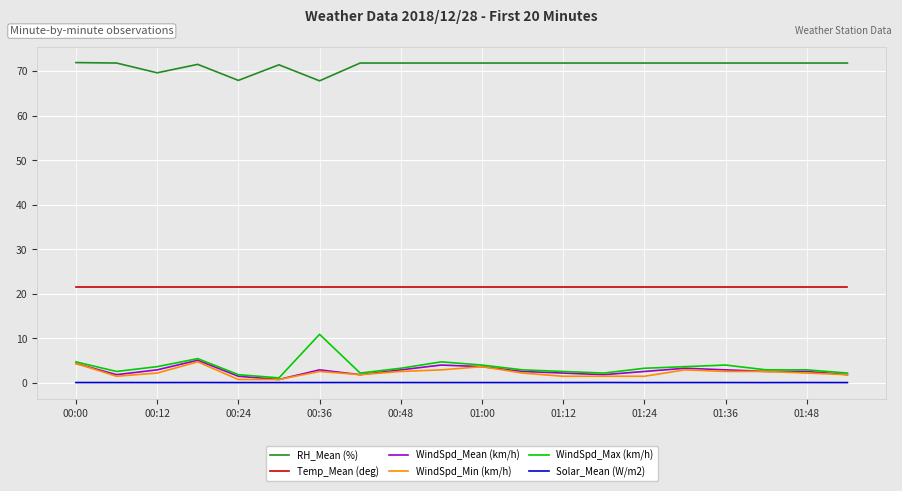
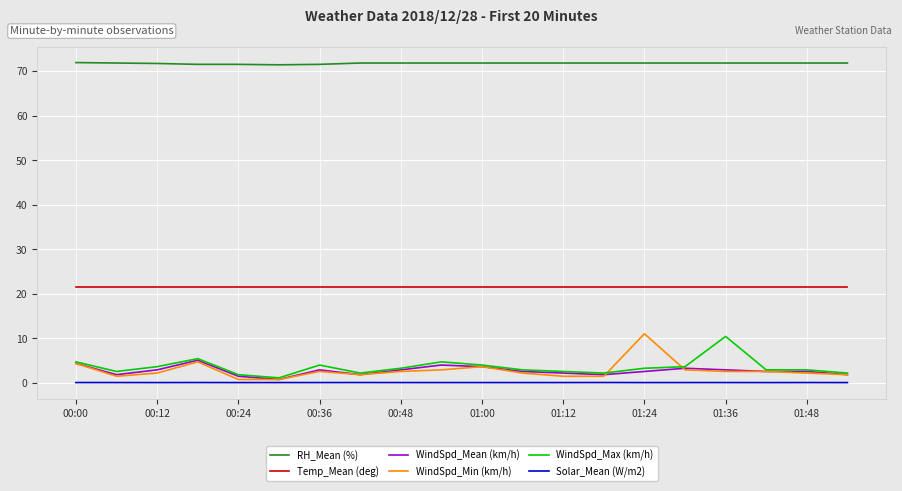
  {
    "RH_Mean (%)": {
      "00:00": 72,
-     "00:12": 70,
-     "00:24": 68,
-     "00:36": 68,
+     "00:12": 72,
+     "00:24": 72,
+     "00:36": 72,
      "00:48": 72,
      "01:00": 72,
      "01:12": 72,
      "01:24": 72,
      "01:36": 72,
      "01:48": 72
    },
    "Temp_Mean (deg)": {
      "00:00": 22,
      "00:12": 22,
      "00:24": 22,
      "00:36": 22,
      "00:48": 22,
      "01:00": 22,
      "01:12": 22,
      "01:24": 22,
      "01:36": 22,
      "01:48": 22
    },
    "WindSpd_Mean (km/h)": {
      "00:12": 3,
      "01:24": 3
    },
    "WindSpd_Min (km/h)": {
      "00:12": 2,
      "00:24": 1,
      "01:12": 1,
-     "01:24": 1
+     "01:24": 11
    },
    "WindSpd_Max (km/h)": {
      "00:12": 4,
-     "00:36": 11,
+     "00:36": 4,
      "01:24": 3,
-     "01:36": 4
+     "01:36": 10
    },
    "Solar_Mean (W/m2)": {
      "00:00": 0,
      "00:12": 0,
      "00:24": 0,
      "00:36": 0,
      "00:48": 0,
      "01:00": 0,
      "01:12": 0,
      "01:24": 0,
      "01:36": 0,
      "01:48": 0
    }
  }
